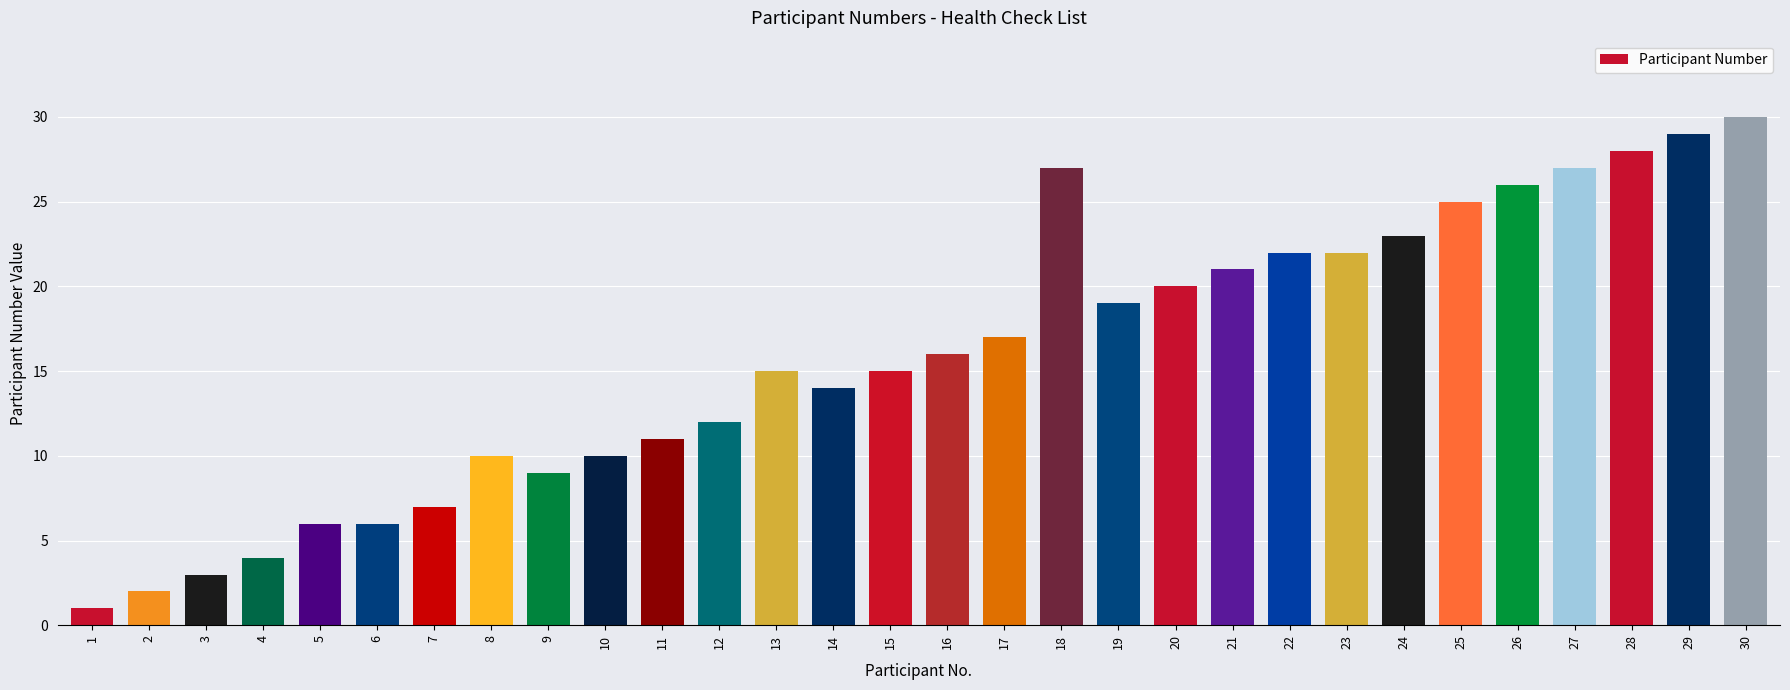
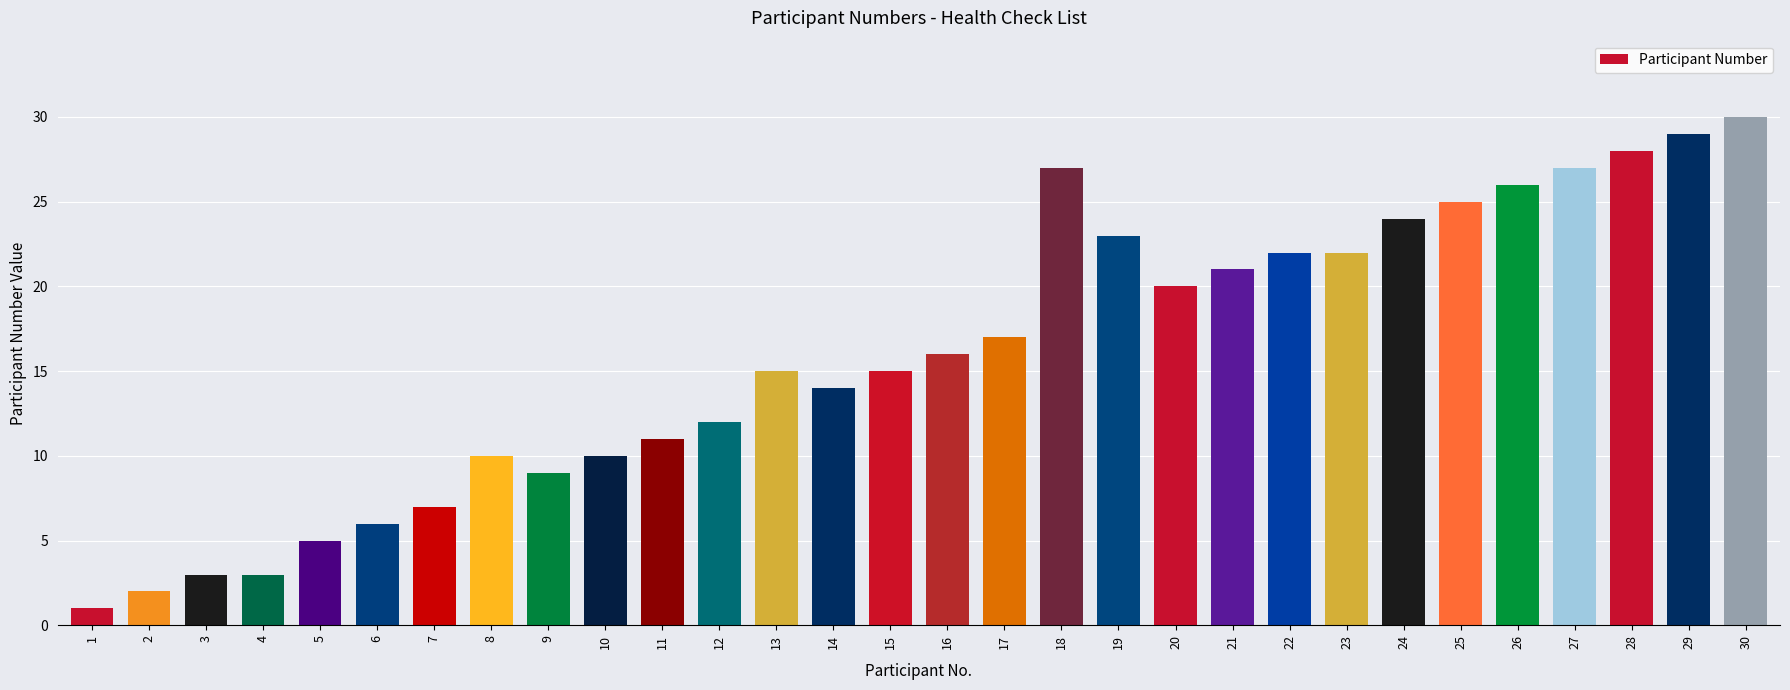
  {
    "1": 1,
    "2": 2,
    "3": 3,
-   "4": 4,
-   "5": 6,
+   "4": 3,
+   "5": 5,
    "6": 6,
    "7": 7,
    "8": 10,
    "9": 9,
    "10": 10,
    "11": 11,
    "12": 12,
    "13": 15,
    "14": 14,
    "15": 15,
    "16": 16,
    "17": 17,
    "18": 27,
-   "19": 19,
+   "19": 23,
    "20": 20,
    "21": 21,
    "22": 22,
    "23": 22,
-   "24": 23,
+   "24": 24,
    "25": 25,
    "26": 26,
    "27": 27,
    "28": 28,
    "29": 29,
    "30": 30
  }
